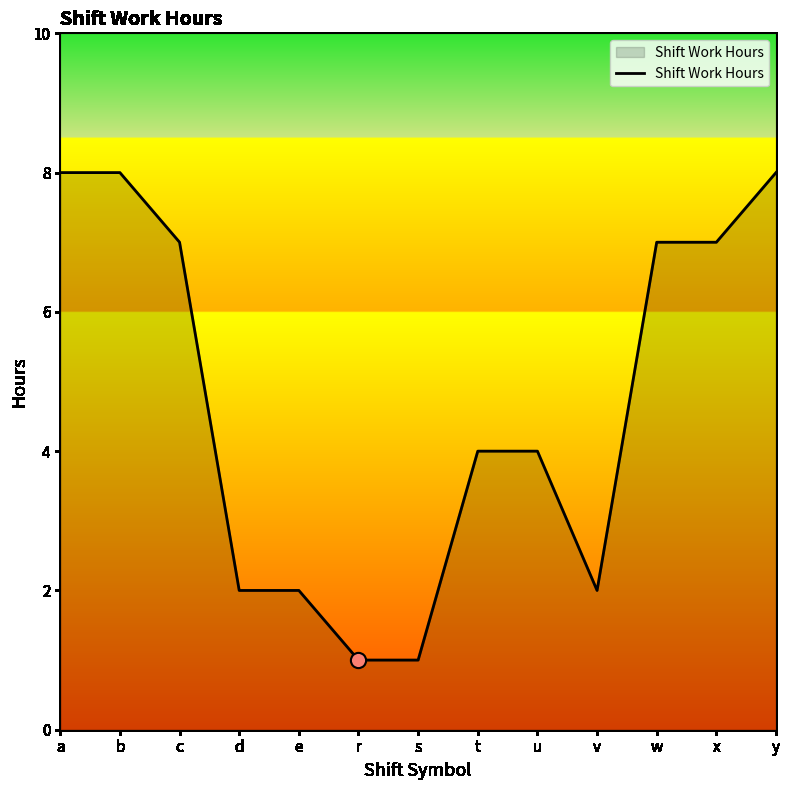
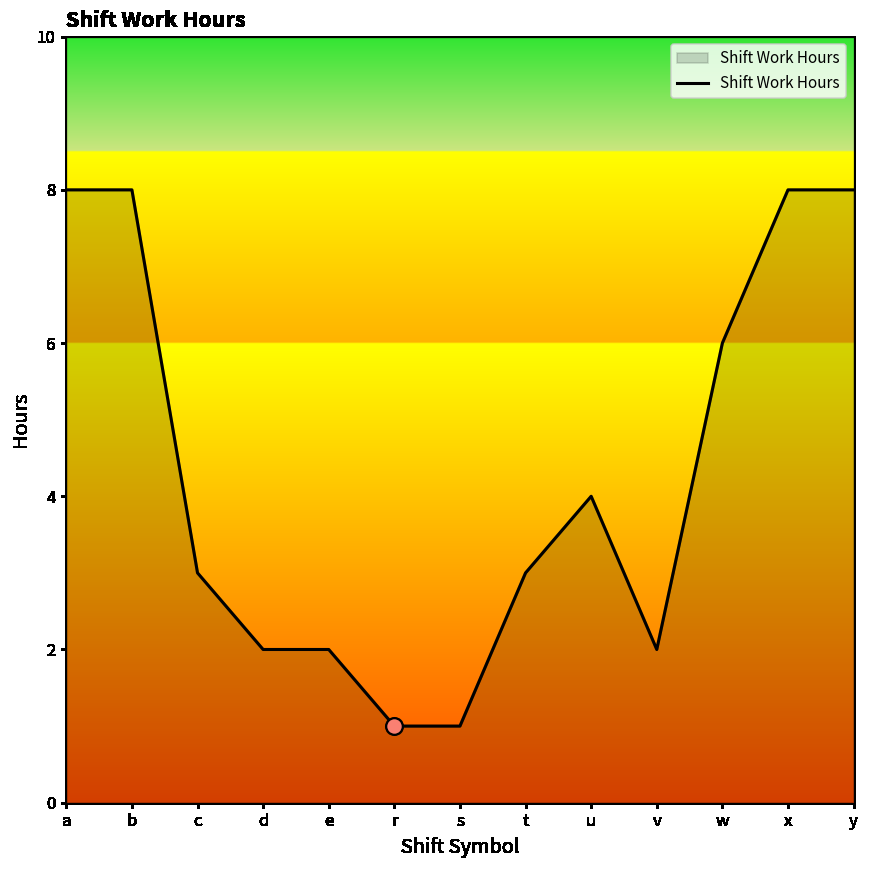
  {
    "Shift Work Hours": {
      "a": 8,
      "b": 8,
-     "c": 7,
+     "c": 3,
      "d": 2,
      "e": 2,
      "s": 1,
-     "t": 4,
+     "t": 3,
      "u": 4,
      "v": 2,
-     "w": 7,
-     "x": 7,
+     "w": 6,
+     "x": 8,
      "y": 8
    }
  }
